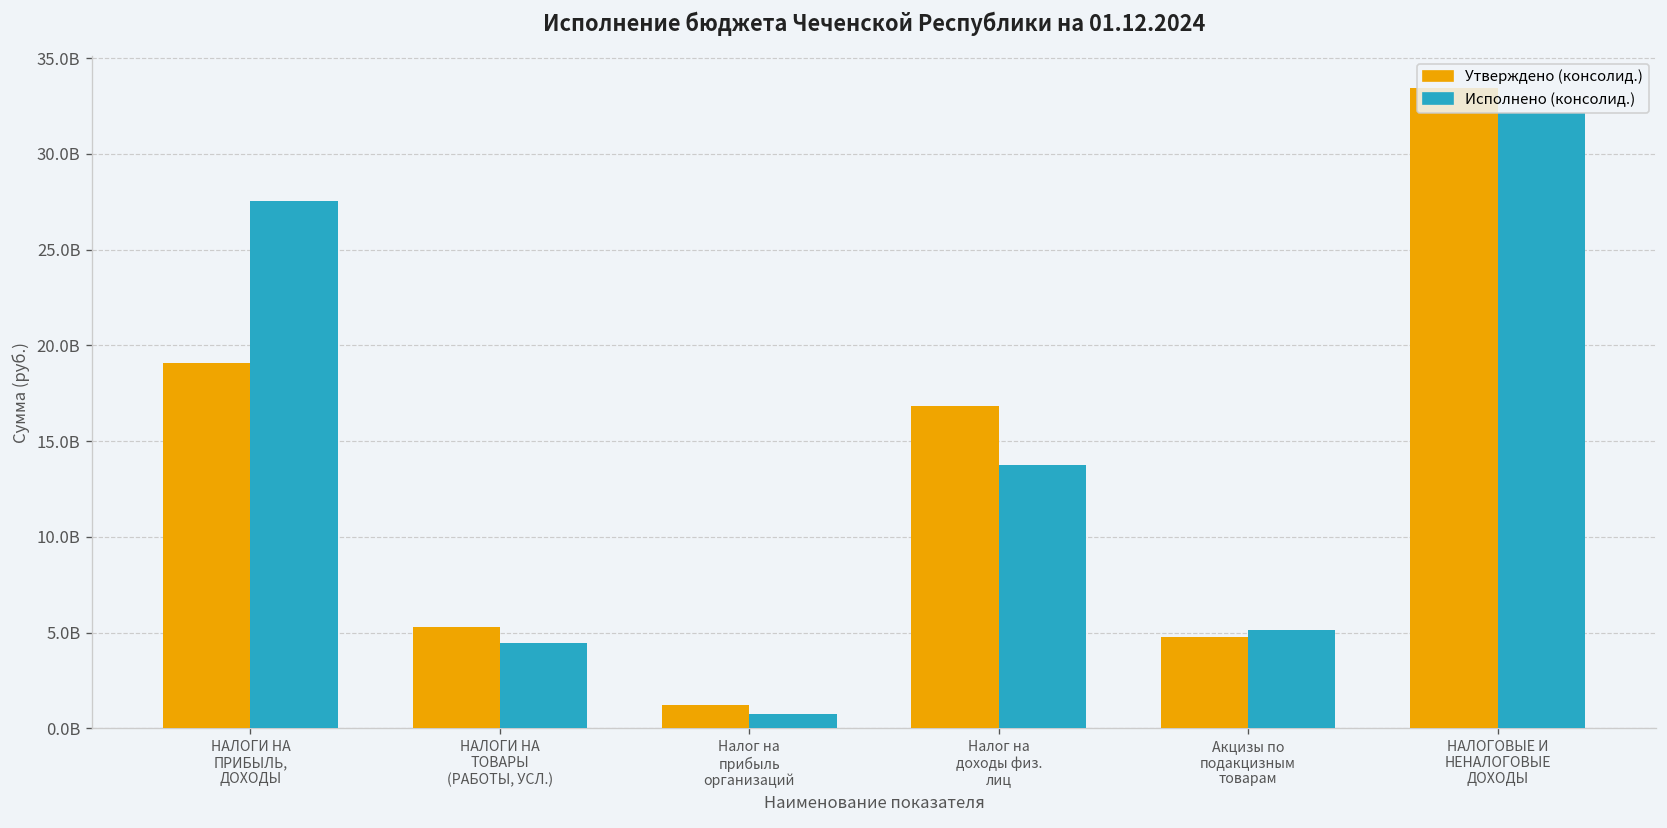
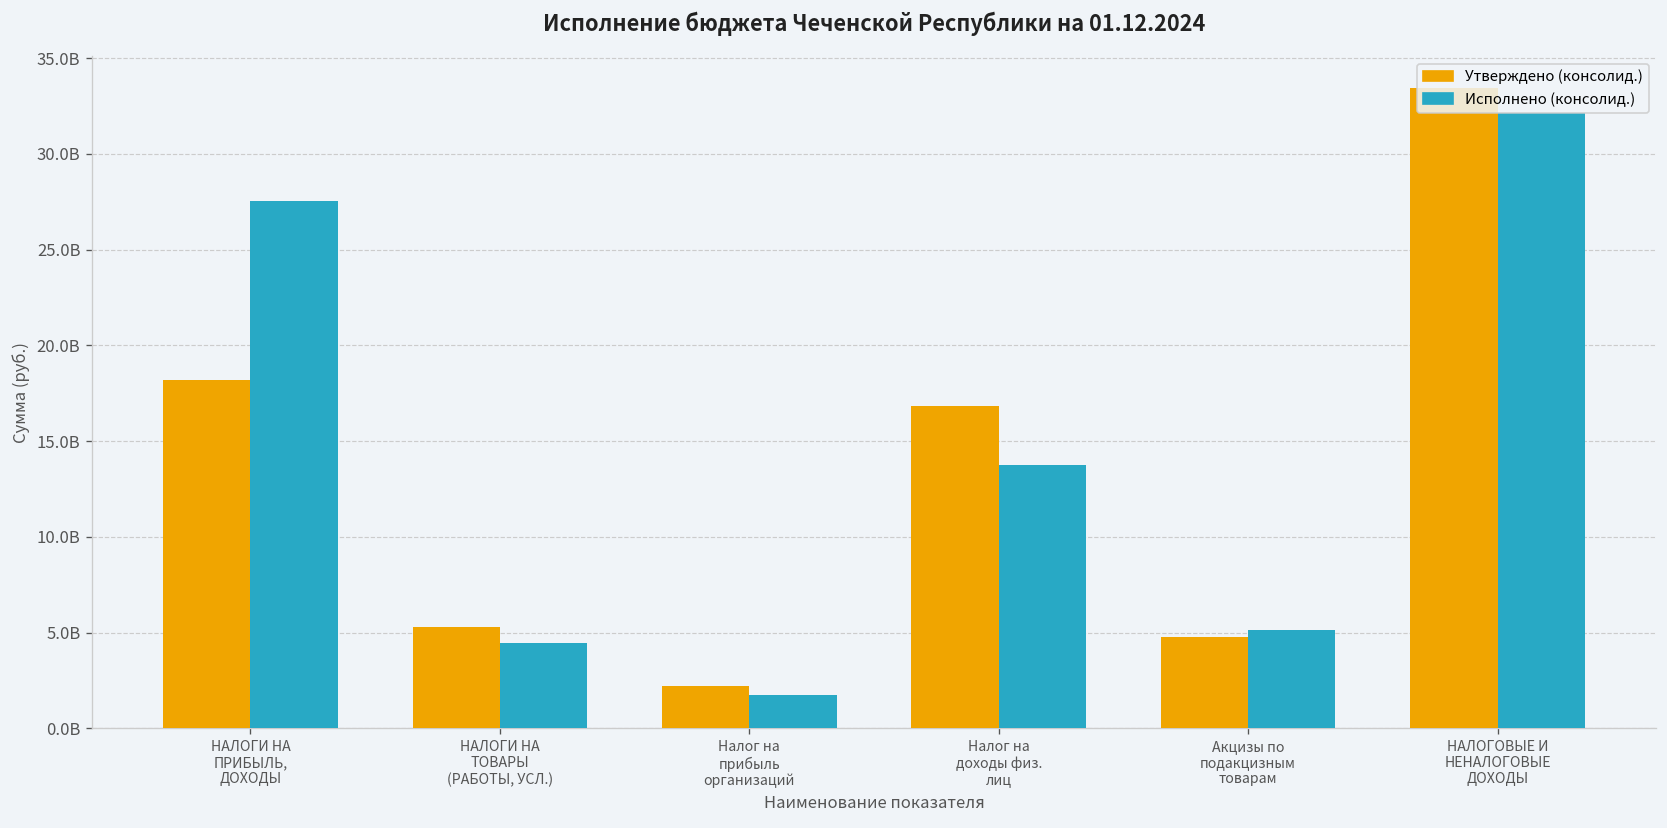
  {
    "Утверждено (консолид.)": {
-     "НАЛОГИ НА ПРИБЫЛЬ, ДОХОДЫ": 19100000000,
+     "НАЛОГИ НА ПРИБЫЛЬ, ДОХОДЫ": 18200000000,
      "НАЛОГИ НА ТОВАРЫ (РАБОТЫ, УСЛ.)": 5300000000,
-     "Налог на прибыль организаций": 1200000000,
+     "Налог на прибыль организаций": 2200000000,
      "Налог на доходы физ. лиц": 16900000000,
      "Акцизы по подакцизным товарам": 4800000000
    },
    "Исполнено (консолид.)": {
      "НАЛОГИ НА ПРИБЫЛЬ, ДОХОДЫ": 27600000000,
      "НАЛОГИ НА ТОВАРЫ (РАБОТЫ, УСЛ.)": 4500000000,
-     "Налог на прибыль организаций": 700000000,
+     "Налог на прибыль организаций": 1700000000,
      "Налог на доходы физ. лиц": 13700000000,
      "Акцизы по подакцизным товарам": 5100000000
    }
  }
